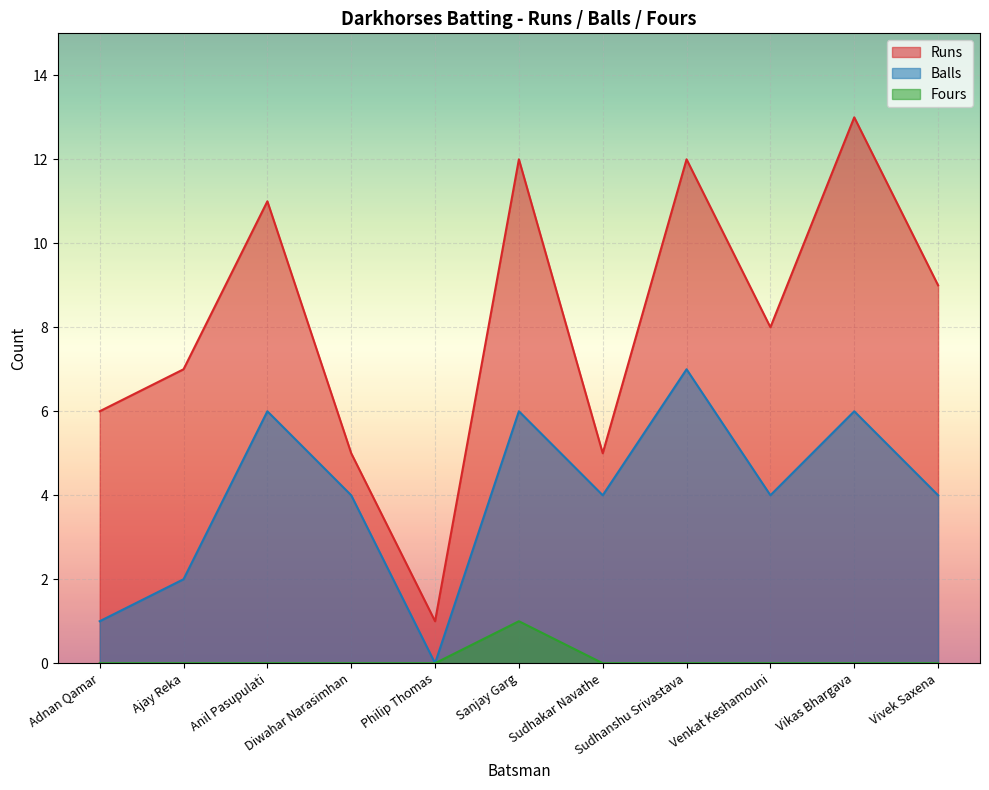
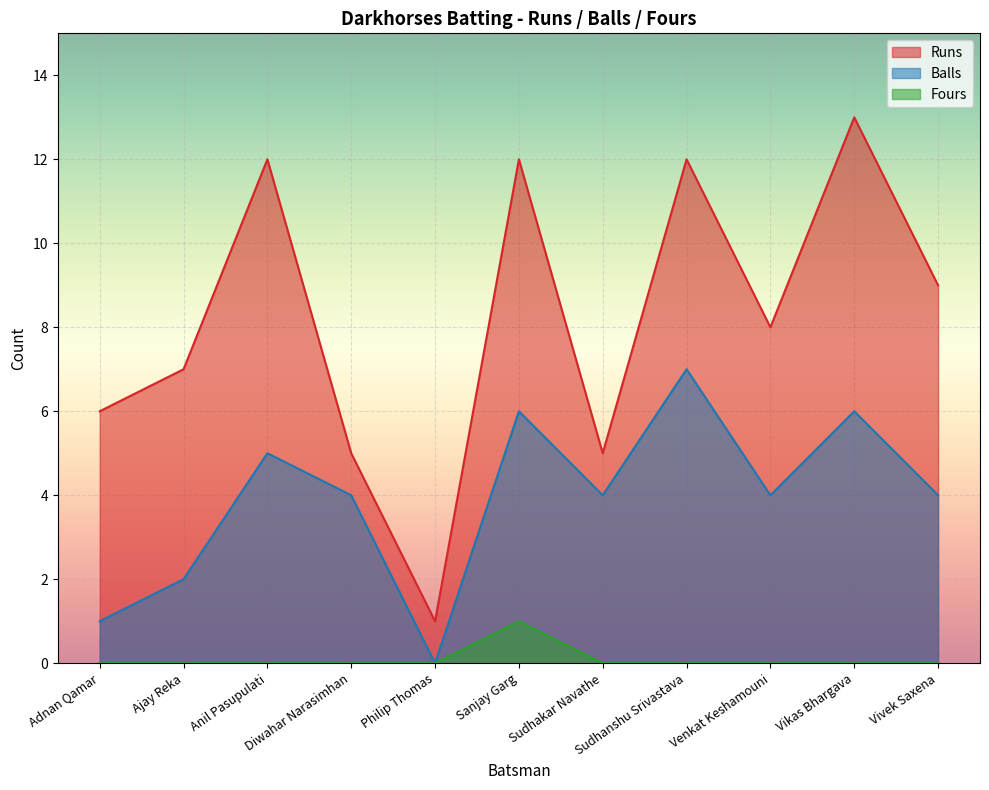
  {
    "Runs": {
      "Adnan Qamar": 6,
      "Ajay Reka": 7,
-     "Anil Pasupulati": 11,
+     "Anil Pasupulati": 12,
      "Diwahar Narasimhan": 5,
      "Philip Thomas": 1,
      "Sanjay Garg": 12,
      "Sudhakar Navathe": 5,
      "Sudhanshu Srivastava": 12,
      "Venkat Keshamouni": 8,
      "Vikas Bhargava": 13,
      "Vivek Saxena": 9
    },
    "Balls": {
      "Adnan Qamar": 1,
      "Ajay Reka": 2,
-     "Anil Pasupulati": 6,
+     "Anil Pasupulati": 5,
      "Diwahar Narasimhan": 4,
      "Sanjay Garg": 6,
      "Sudhakar Navathe": 4,
      "Sudhanshu Srivastava": 7,
      "Venkat Keshamouni": 4,
      "Vikas Bhargava": 6,
      "Vivek Saxena": 4
    },
    "Fours": {
      "Adnan Qamar": 0,
      "Ajay Reka": 0,
      "Anil Pasupulati": 0,
      "Diwahar Narasimhan": 0,
      "Sanjay Garg": 1,
      "Sudhakar Navathe": 0,
      "Sudhanshu Srivastava": 0,
      "Venkat Keshamouni": 0,
      "Vikas Bhargava": 0,
      "Vivek Saxena": 0
    }
  }
